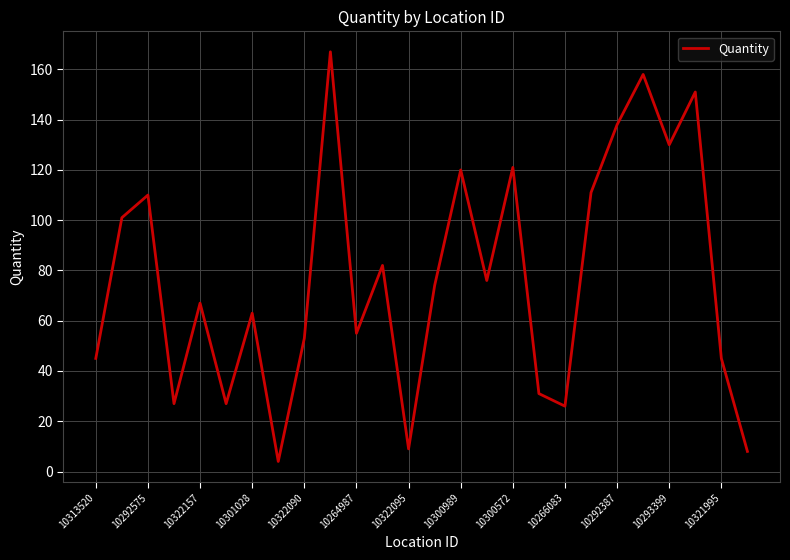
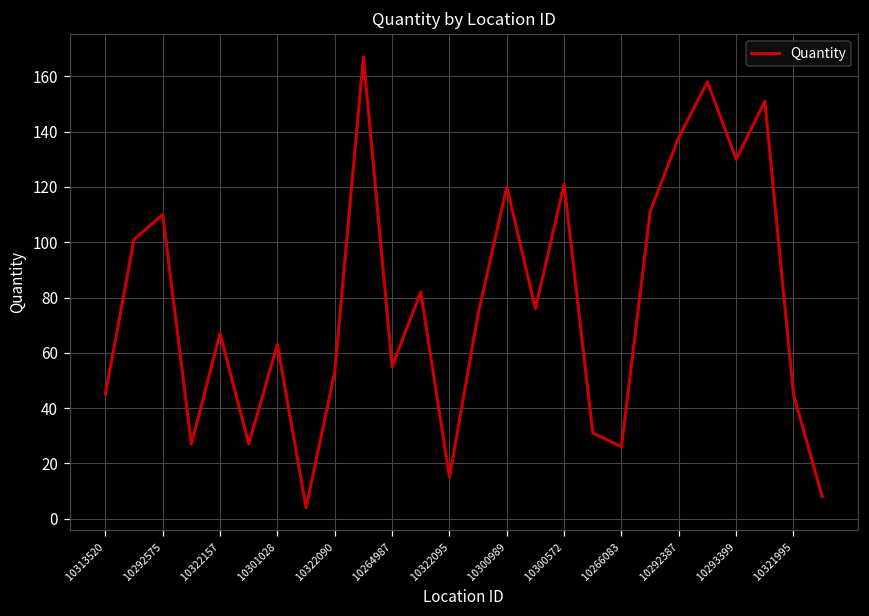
  {
    "10313520": 45,
    "10292575": 110,
    "10322157": 67,
    "10301028": 63,
    "10322090": 53,
    "10264987": 55,
-   "10322095": 9,
+   "10322095": 15,
    "10300989": 120,
    "10300572": 121,
    "10266083": 26,
    "10292387": 138,
    "10293399": 130,
    "10321995": 45
  }
